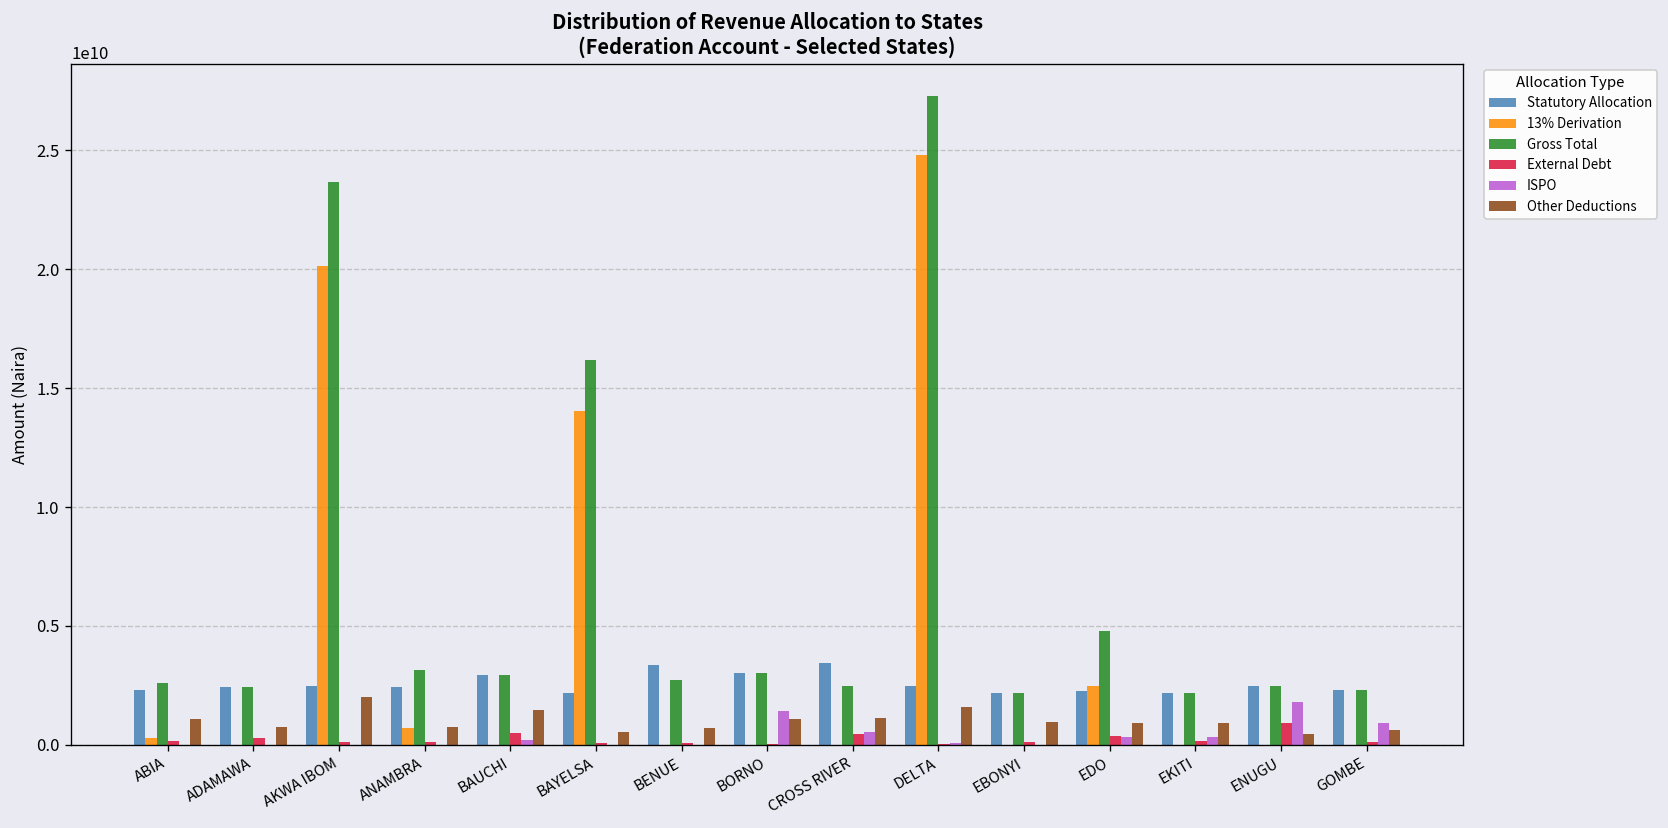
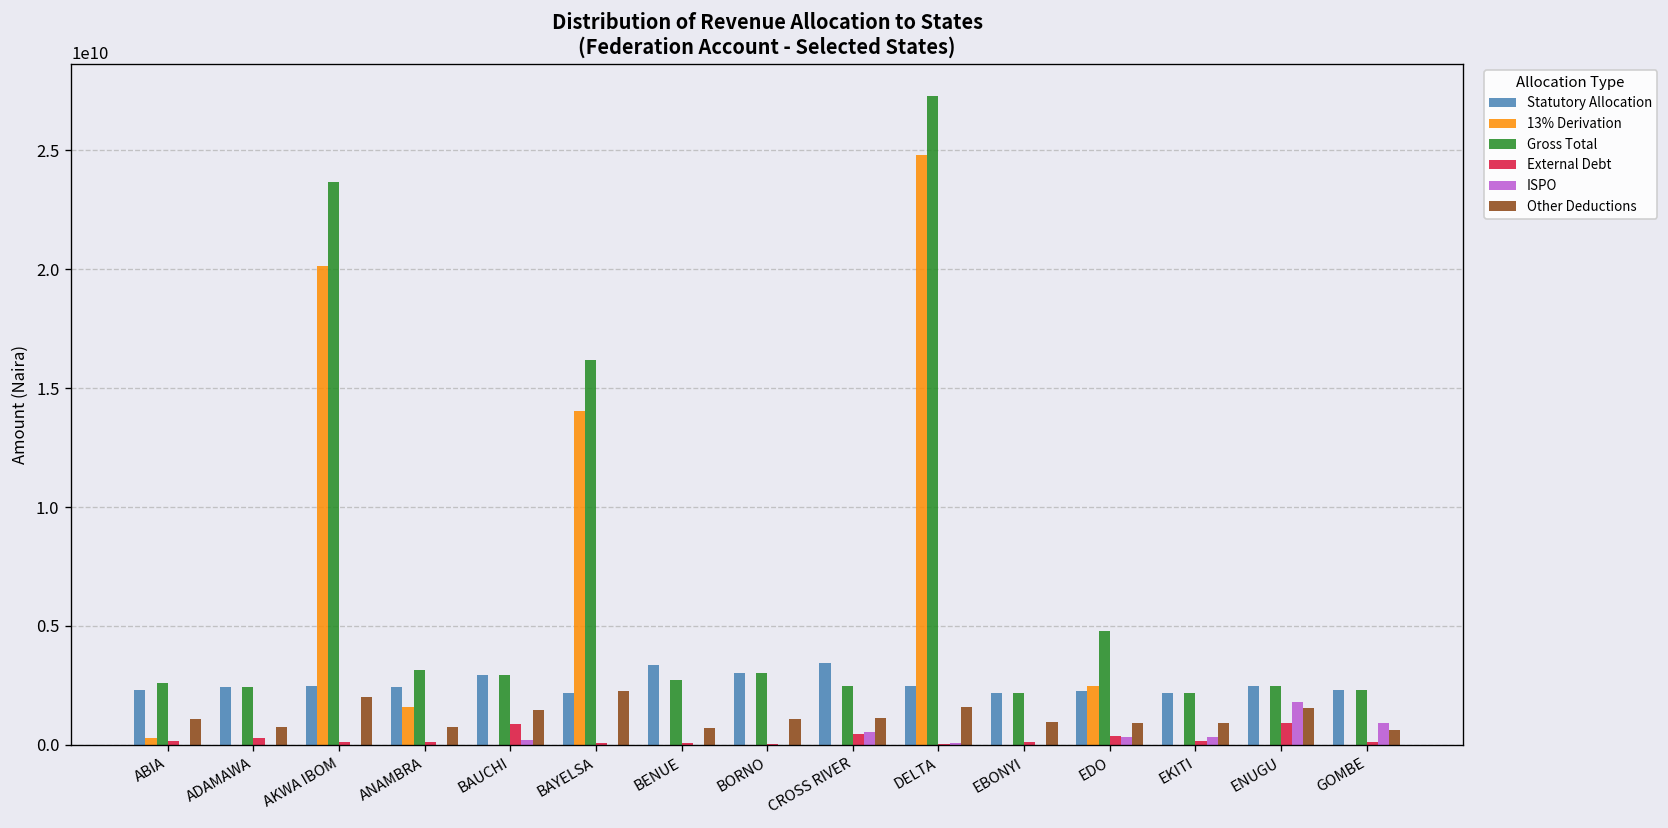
  {
    "Statutory Allocation": {
      "ABIA": 2300000000,
      "ADAMAWA": 2400000000,
      "AKWA IBOM": 2500000000,
      "ANAMBRA": 2400000000,
      "BAUCHI": 2900000000,
      "BAYELSA": 2200000000,
      "BENUE": 3400000000,
      "BORNO": 3000000000,
      "CROSS RIVER": 3400000000,
      "DELTA": 2500000000,
      "EBONYI": 2200000000,
      "EDO": 2300000000,
      "EKITI": 2200000000,
      "ENUGU": 2500000000,
      "GOMBE": 2300000000
    },
    "13% Derivation": {
      "ABIA": 300000000,
      "ADAMAWA": 0,
      "AKWA IBOM": 20100000000,
-     "ANAMBRA": 700000000,
+     "ANAMBRA": 1600000000,
      "BAUCHI": 0,
      "BAYELSA": 14000000000,
      "BENUE": 0,
      "BORNO": 0,
      "CROSS RIVER": 0,
      "DELTA": 24800000000,
      "EBONYI": 0,
      "EDO": 2500000000,
      "EKITI": 0,
      "ENUGU": 0,
      "GOMBE": 0
    },
    "Gross Total": {
      "ABIA": 2600000000,
      "ADAMAWA": 2400000000,
      "AKWA IBOM": 23700000000,
      "ANAMBRA": 3100000000,
      "BAUCHI": 2900000000,
      "BAYELSA": 16200000000,
      "BENUE": 2700000000,
      "BORNO": 3000000000,
      "CROSS RIVER": 2500000000,
      "DELTA": 27300000000,
      "EBONYI": 2200000000,
      "EDO": 4800000000,
      "EKITI": 2200000000,
      "ENUGU": 2500000000,
      "GOMBE": 2300000000
    },
    "External Debt": {
      "ABIA": 200000000,
      "ADAMAWA": 300000000,
      "AKWA IBOM": 100000000,
      "ANAMBRA": 100000000,
-     "BAUCHI": 500000000,
+     "BAUCHI": 900000000,
      "CROSS RIVER": 400000000,
      "EBONYI": 100000000,
      "EDO": 400000000,
      "EKITI": 200000000,
      "ENUGU": 900000000,
      "GOMBE": 100000000
    },
    "ISPO": {
      "ABIA": 0,
      "ADAMAWA": 0,
      "AKWA IBOM": 0,
      "ANAMBRA": 0,
      "BAUCHI": 200000000,
      "BAYELSA": 0,
      "BENUE": 0,
-     "BORNO": 1400000000,
+     "BORNO": 0,
      "CROSS RIVER": 500000000,
      "EBONYI": 0,
      "EDO": 300000000,
      "EKITI": 300000000,
      "ENUGU": 1800000000,
      "GOMBE": 900000000
    },
    "Other Deductions": {
      "ABIA": 1100000000,
      "ADAMAWA": 700000000,
      "AKWA IBOM": 2000000000,
      "ANAMBRA": 700000000,
      "BAUCHI": 1500000000,
-     "BAYELSA": 600000000,
+     "BAYELSA": 2200000000,
      "BENUE": 700000000,
      "BORNO": 1100000000,
      "CROSS RIVER": 1100000000,
      "DELTA": 1600000000,
      "EBONYI": 1000000000,
      "EDO": 900000000,
      "EKITI": 900000000,
-     "ENUGU": 500000000,
+     "ENUGU": 1500000000,
      "GOMBE": 600000000
    }
  }
